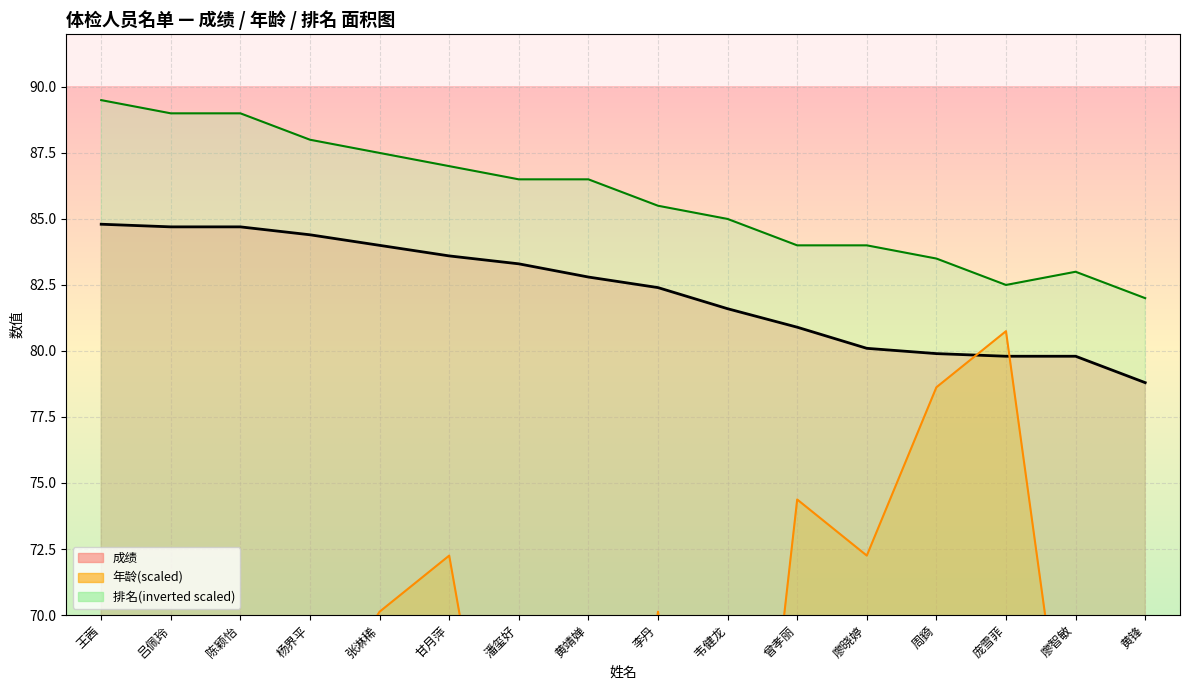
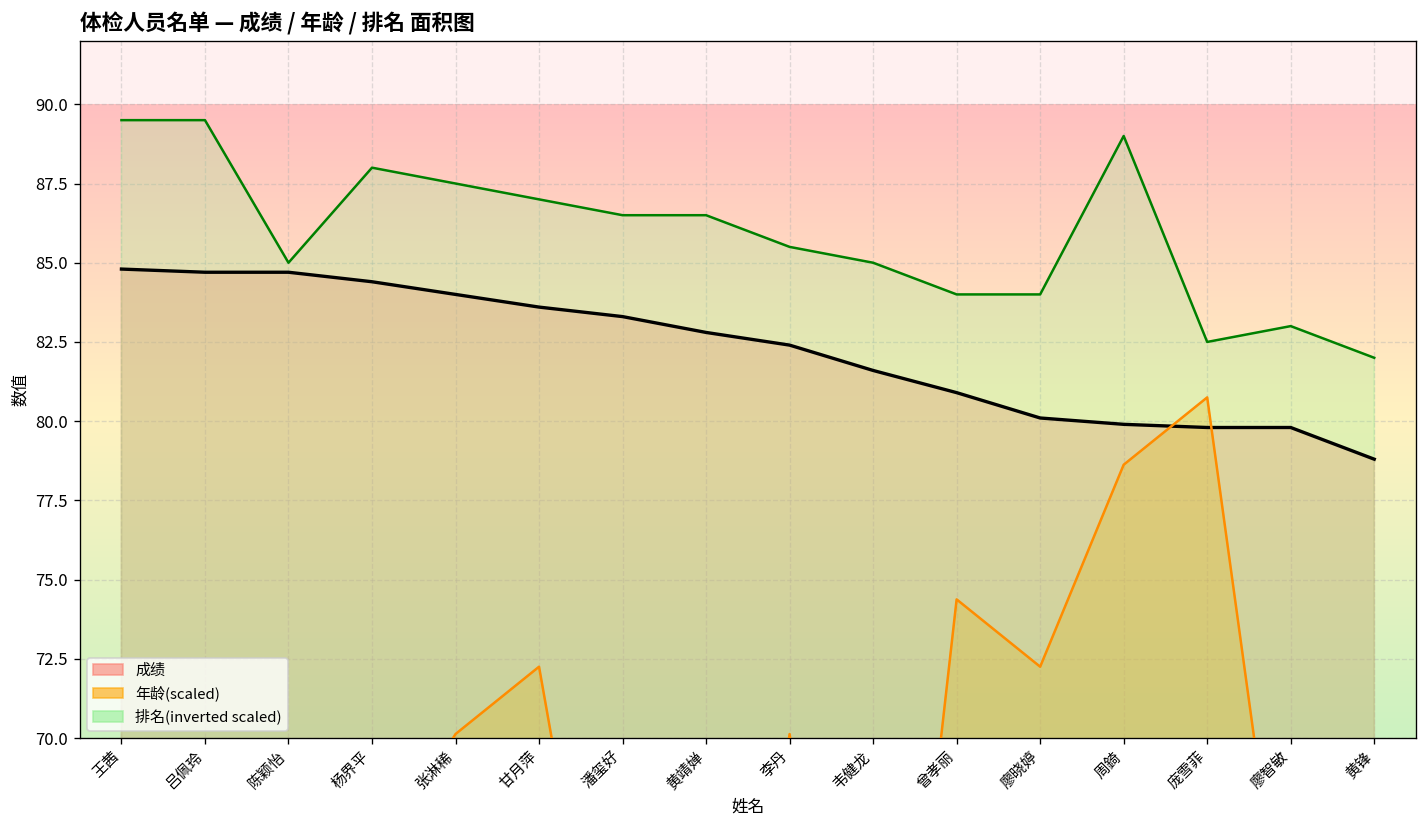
  {
    "排名(inverted scaled)": {
      "王茜": 89.5,
-     "吕佩玲": 89.0,
-     "陈颖怡": 89.0,
+     "吕佩玲": 89.5,
+     "陈颖怡": 85.0,
      "杨界平": 88.0,
      "张淋稀": 87.5,
      "甘月萍": 87.0,
      "潘玺好": 86.5,
      "黄靖婵": 86.5,
      "李丹": 85.5,
      "韦健龙": 85.0,
      "曾孝丽": 84.0,
      "廖晓婷": 84.0,
-     "周錡": 83.5,
+     "周錡": 89.0,
      "庞雪菲": 82.5,
      "廖智敏": 83.0,
      "黄锋": 82.0
    }
  }
